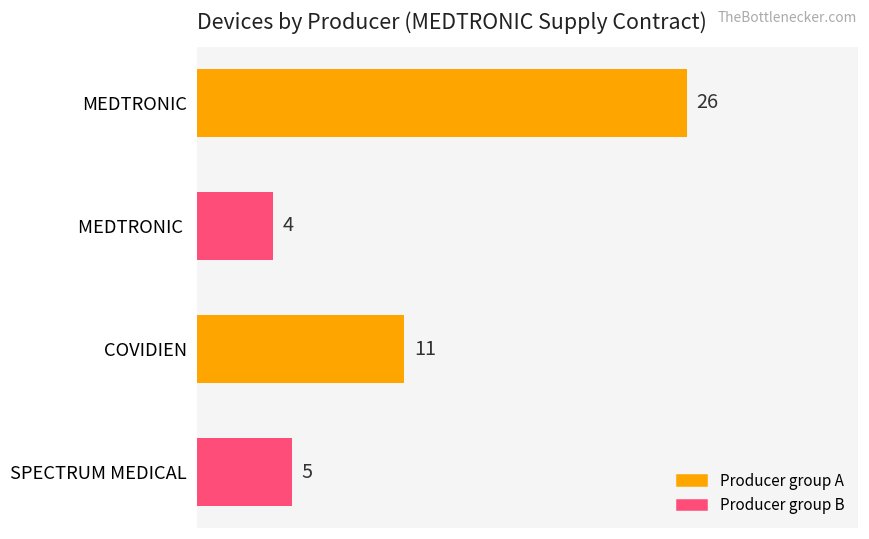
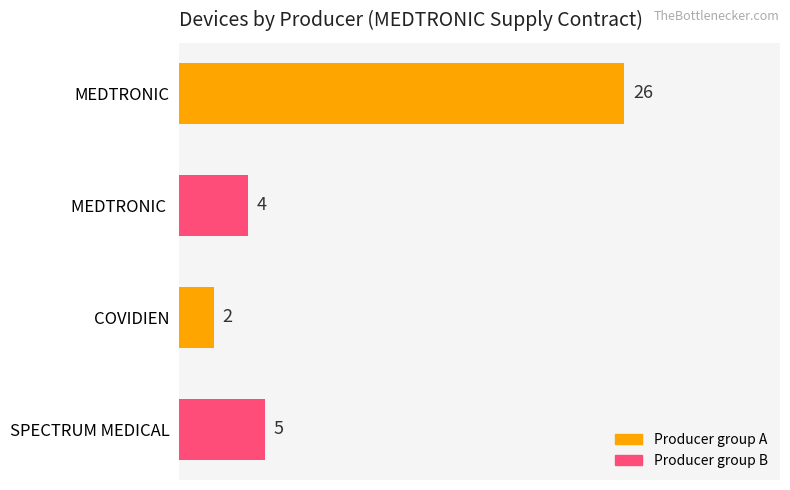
  {
-   "COVIDIEN": 11,
+   "COVIDIEN": 2,
    "SPECTRUM MEDICAL": 5
  }
